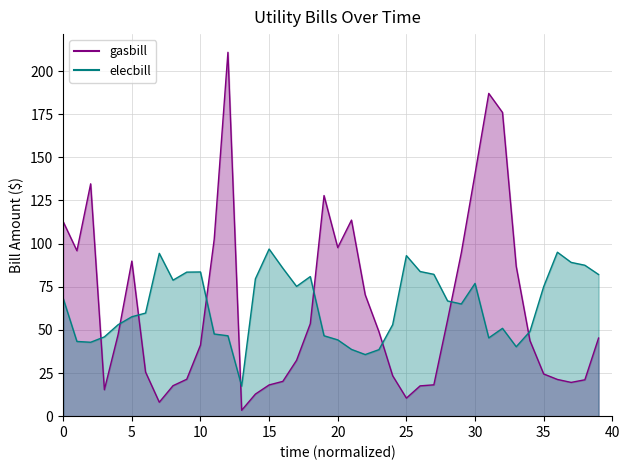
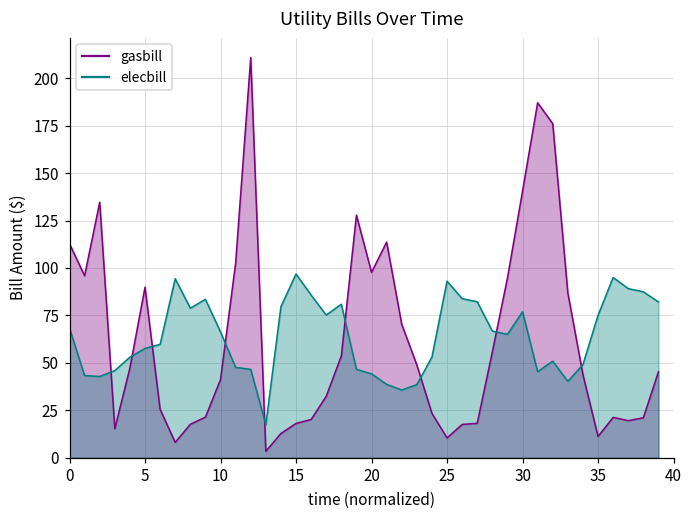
  {
    "gasbill": {
      "0": 113,
      "5": 90,
      "10": 41,
      "15": 18,
      "20": 98,
      "25": 10,
      "30": 140,
-     "35": 24
+     "35": 11
    },
    "elecbill": {
      "0": 68,
      "5": 58,
-     "10": 84,
+     "10": 66,
      "15": 97,
      "20": 44,
      "25": 93,
      "30": 77,
      "35": 75
    }
  }
